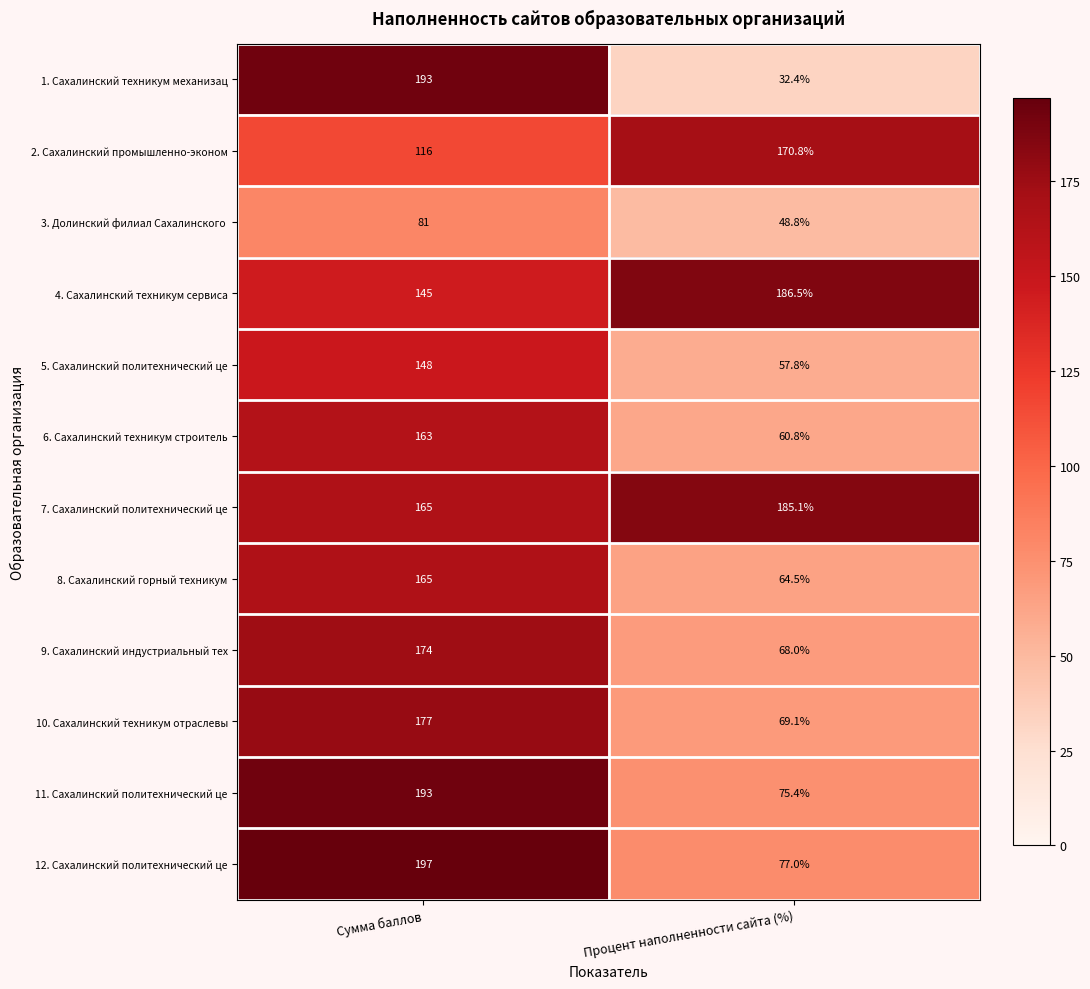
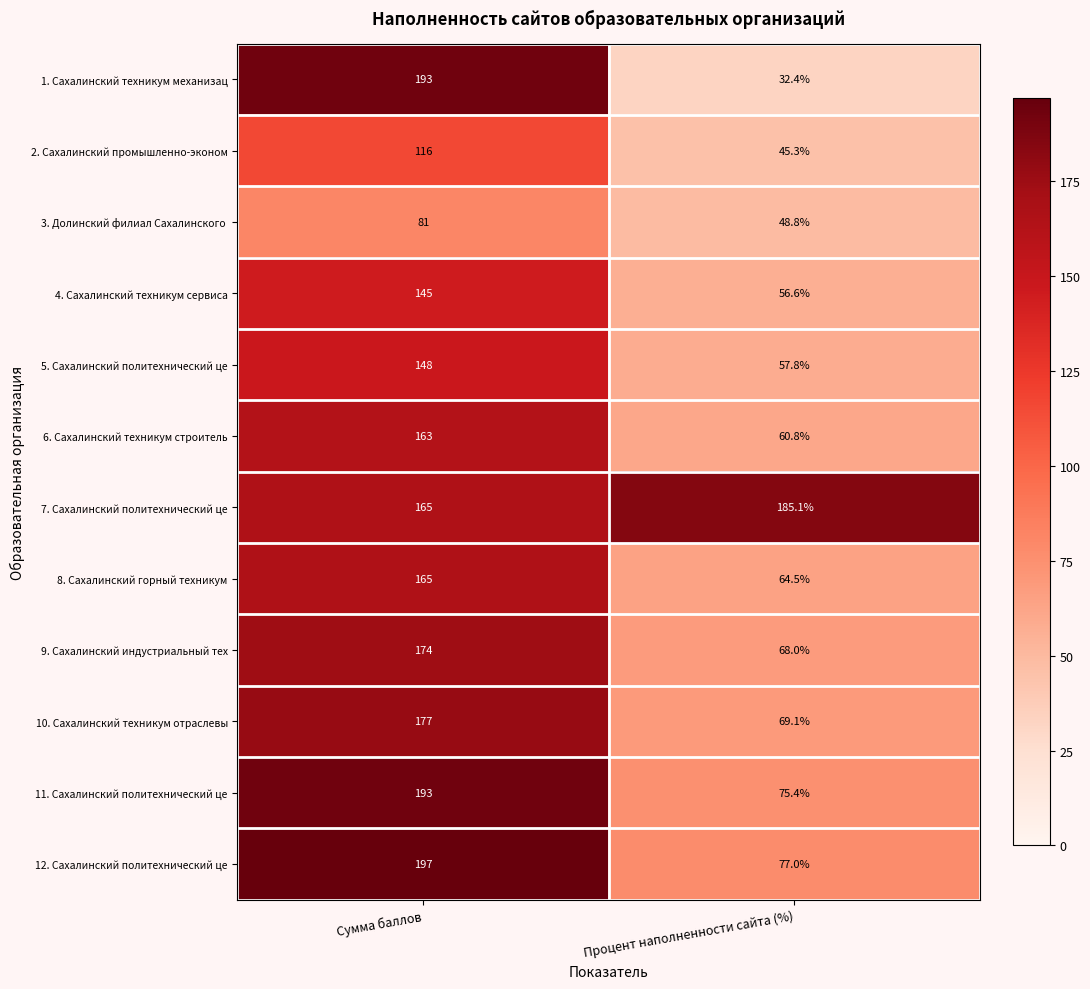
  {
    "1. Сахалинский техникум механизац": {
      "Сумма баллов": "193",
      "Процент наполненности сайта (%)": "32.4%"
    },
    "2. Сахалинский промышленно-эконом": {
      "Сумма баллов": "116",
-     "Процент наполненности сайта (%)": "170.8%"
+     "Процент наполненности сайта (%)": "45.3%"
    },
    "3. Долинский филиал Сахалинского": {
      "Сумма баллов": "81",
      "Процент наполненности сайта (%)": "48.8%"
    },
    "4. Сахалинский техникум сервиса": {
      "Сумма баллов": "145",
-     "Процент наполненности сайта (%)": "186.5%"
+     "Процент наполненности сайта (%)": "56.6%"
    },
    "5. Сахалинский политехнический це": {
      "Сумма баллов": "148",
      "Процент наполненности сайта (%)": "57.8%"
    },
    "6. Сахалинский техникум строитель": {
      "Сумма баллов": "163",
      "Процент наполненности сайта (%)": "60.8%"
    },
    "7. Сахалинский политехнический це": {
      "Сумма баллов": "165",
      "Процент наполненности сайта (%)": "185.1%"
    },
    "8. Сахалинский горный техникум": {
      "Сумма баллов": "165",
      "Процент наполненности сайта (%)": "64.5%"
    },
    "9. Сахалинский индустриальный тех": {
      "Сумма баллов": "174",
      "Процент наполненности сайта (%)": "68.0%"
    },
    "10. Сахалинский техникум отраслевы": {
      "Сумма баллов": "177",
      "Процент наполненности сайта (%)": "69.1%"
    },
    "11. Сахалинский политехнический це": {
      "Сумма баллов": "193",
      "Процент наполненности сайта (%)": "75.4%"
    },
    "12. Сахалинский политехнический це": {
      "Сумма баллов": "197",
      "Процент наполненности сайта (%)": "77.0%"
    }
  }
